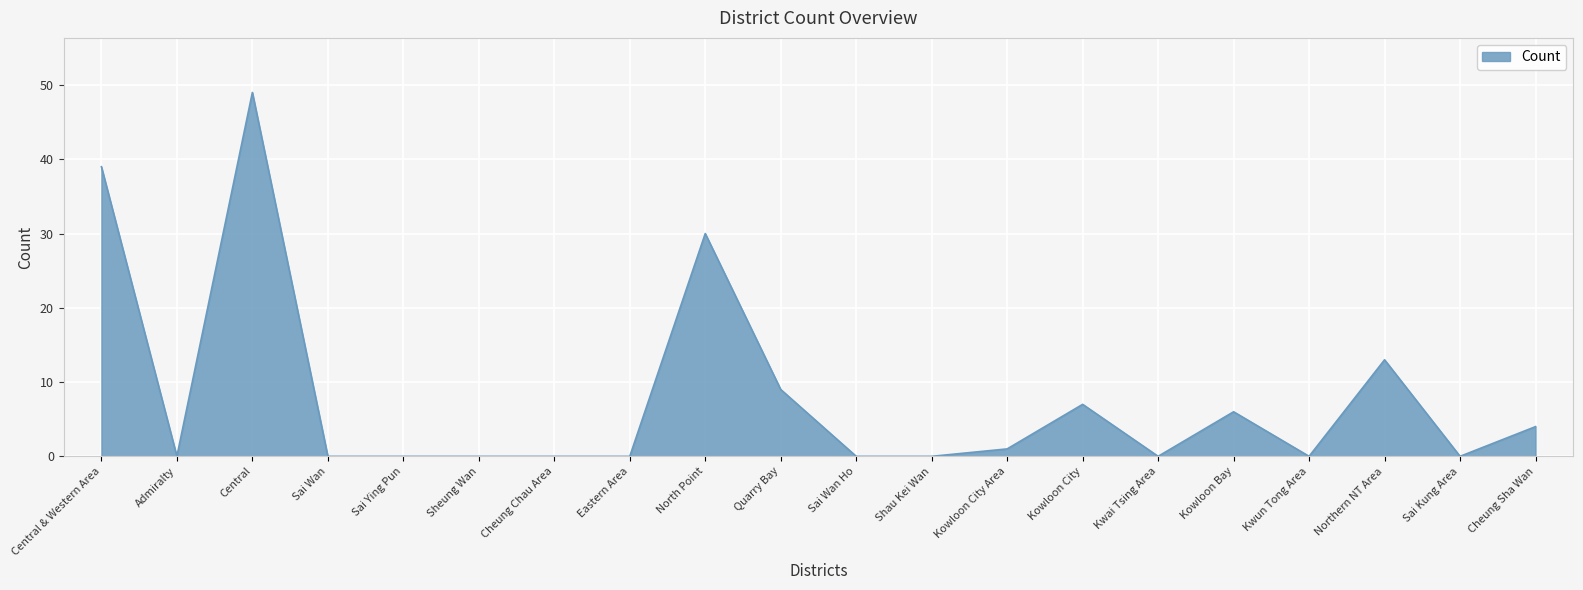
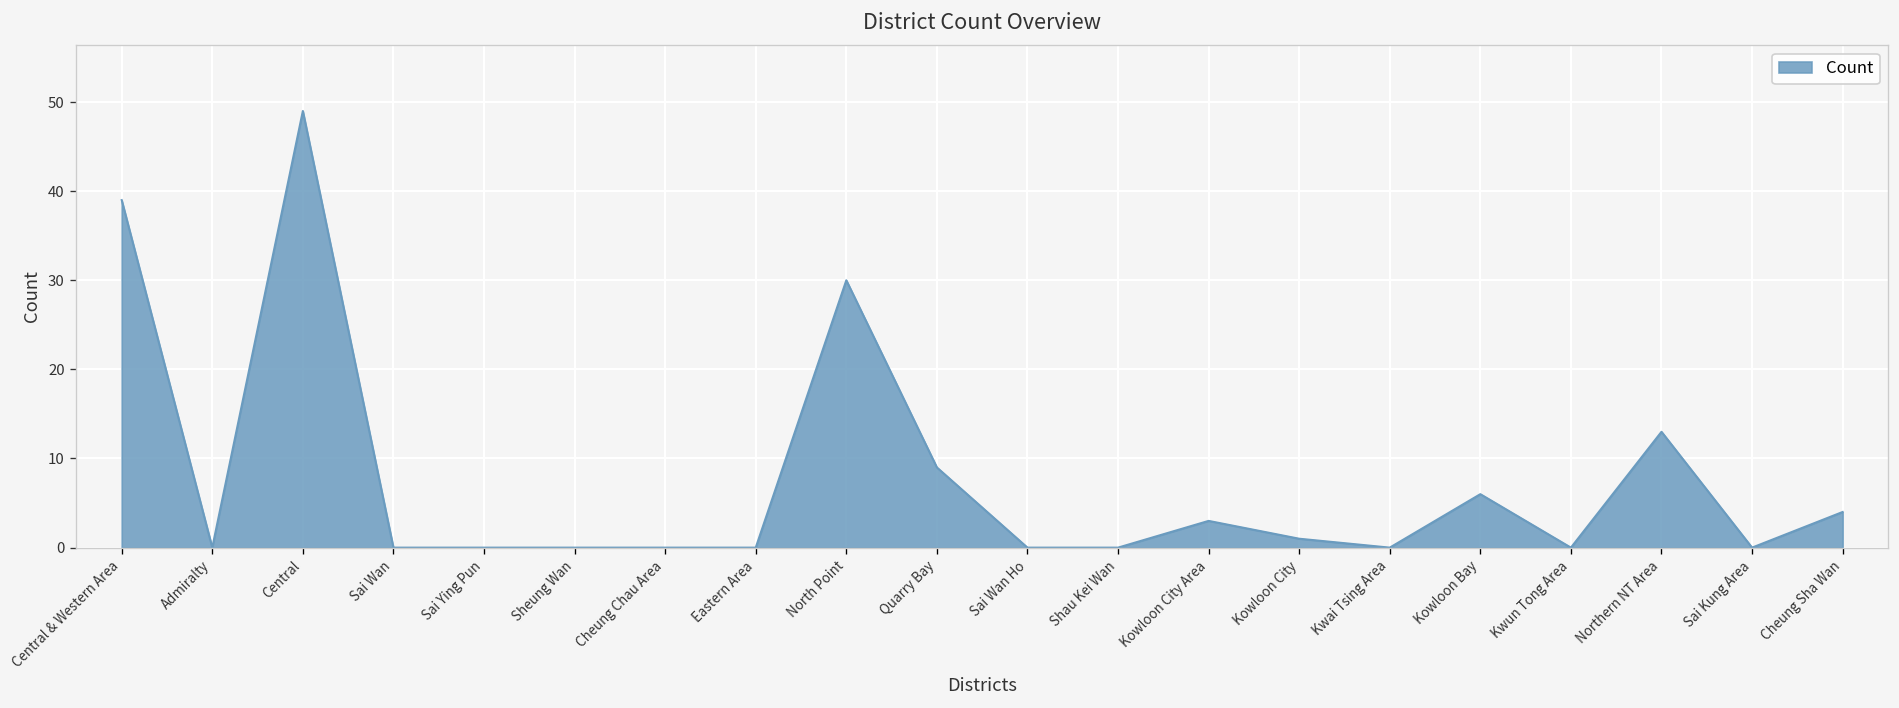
  {
    "Central & Western Area": 39,
    "Admiralty": 0,
    "Central": 49,
    "Sai Wan": 0,
    "Sai Ying Pun": 0,
    "Sheung Wan": 0,
    "Cheung Chau Area": 0,
    "Eastern Area": 0,
    "North Point": 30,
    "Quarry Bay": 9,
    "Sai Wan Ho": 0,
    "Shau Kei Wan": 0,
-   "Kowloon City Area": 1,
-   "Kowloon City": 7,
+   "Kowloon City Area": 3,
+   "Kowloon City": 1,
    "Kwai Tsing Area": 0,
    "Kowloon Bay": 6,
    "Kwun Tong Area": 0,
    "Northern NT Area": 13,
    "Sai Kung Area": 0,
    "Cheung Sha Wan": 4
  }
